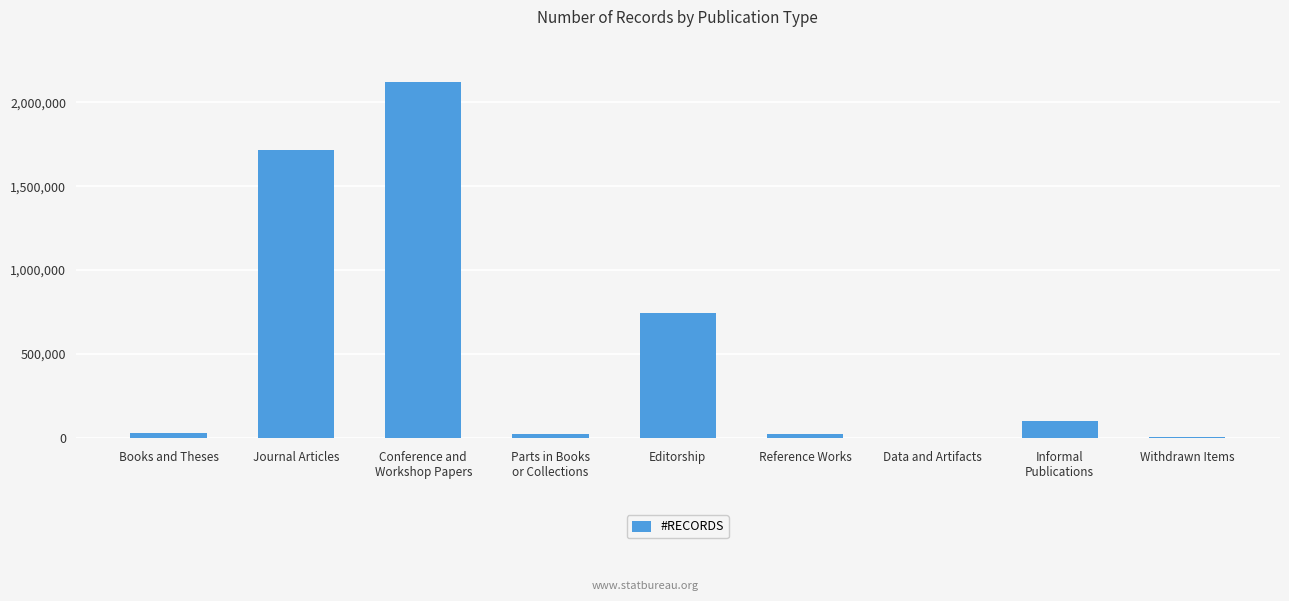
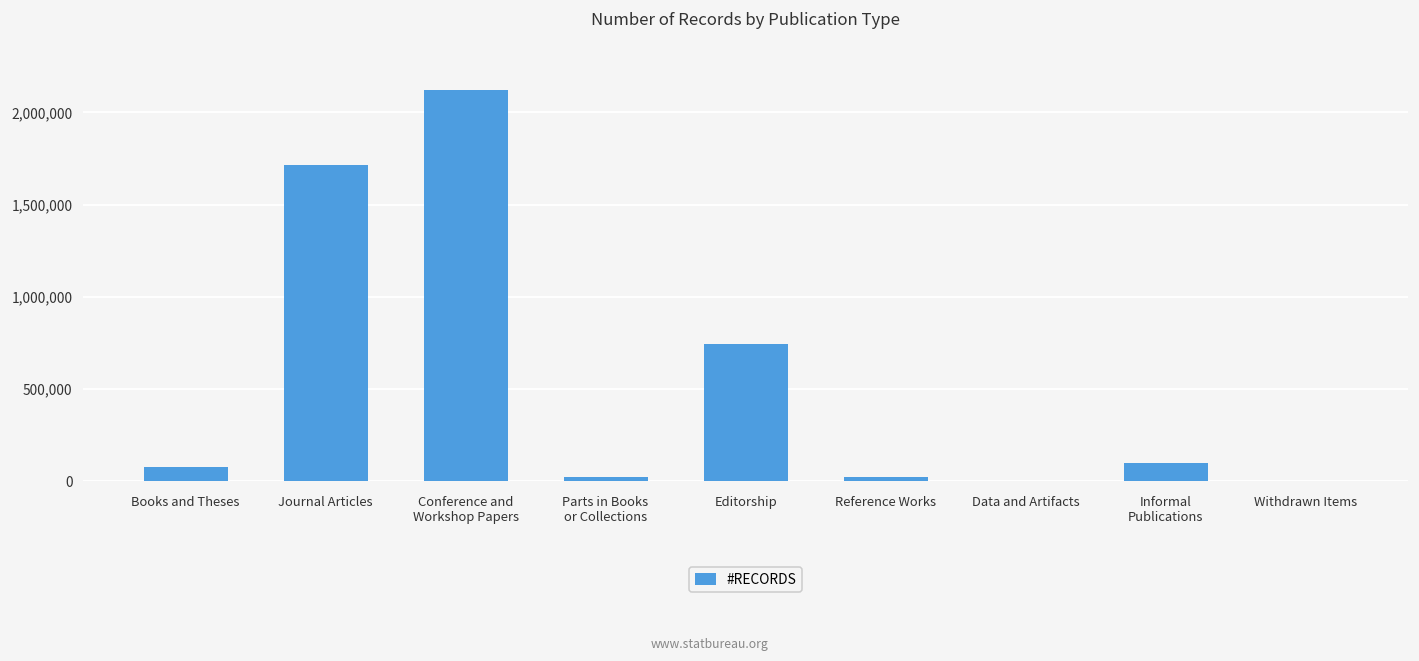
  {
-   "Books and Theses": "30,000",
+   "Books and Theses": "80,000",
    "Journal Articles": "1,710,000",
    "Conference and Workshop Papers": "2,120,000",
    "Parts in Books or Collections": "20,000",
    "Editorship": "750,000",
    "Reference Works": "20,000",
    "Informal Publications": "100,000"
  }
